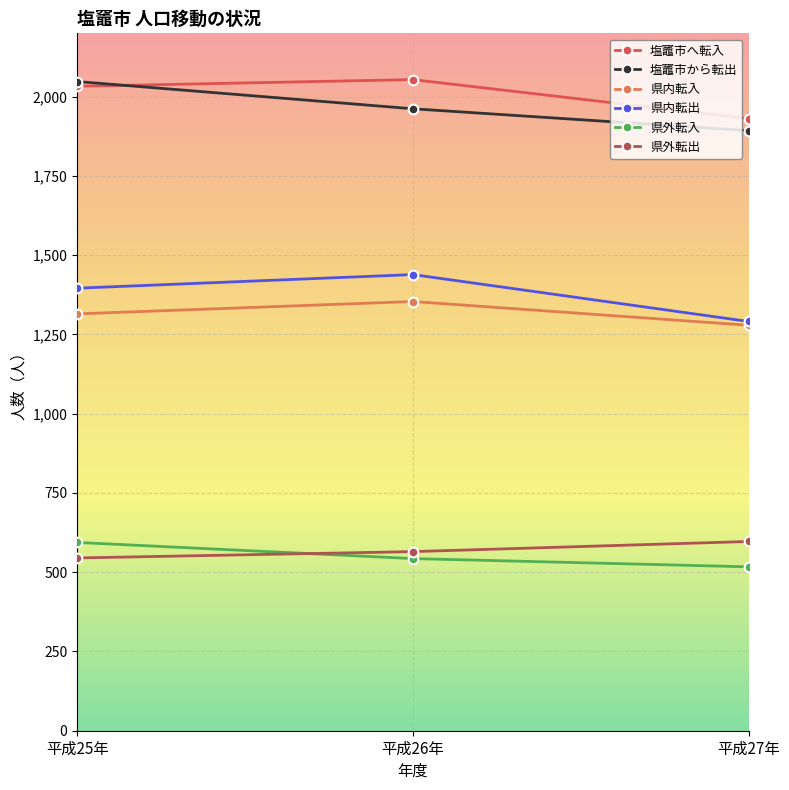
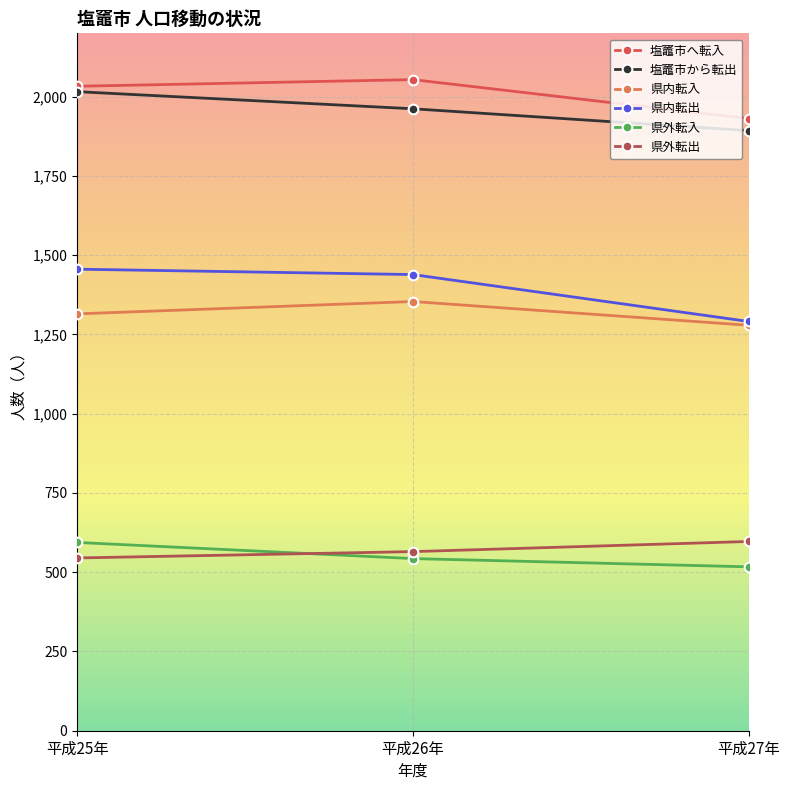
  {
    "塩竈市から転出": {
-     "平成25年": "2,050",
+     "平成25年": "2,020",
      "平成26年": "1,960",
      "平成27年": "1,890"
    },
    "県内転出": {
-     "平成25年": "1,400",
+     "平成25年": "1,460",
      "平成26年": "1,440",
      "平成27年": "1,290"
    },
    "県外転入": {
      "平成25年": "590",
      "平成26年": "540",
      "平成27年": "520"
    }
  }
